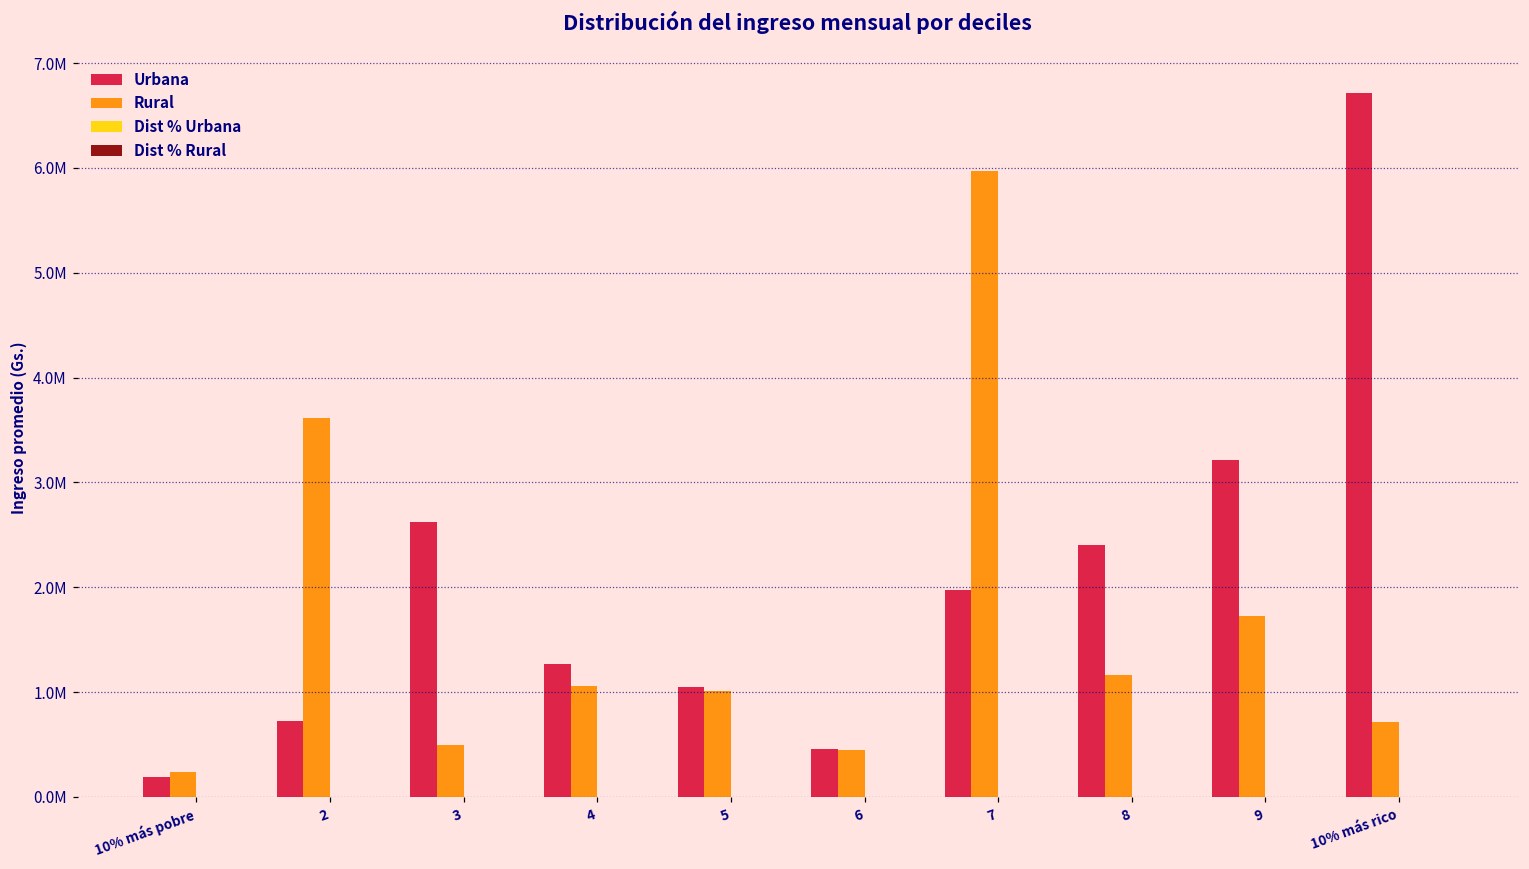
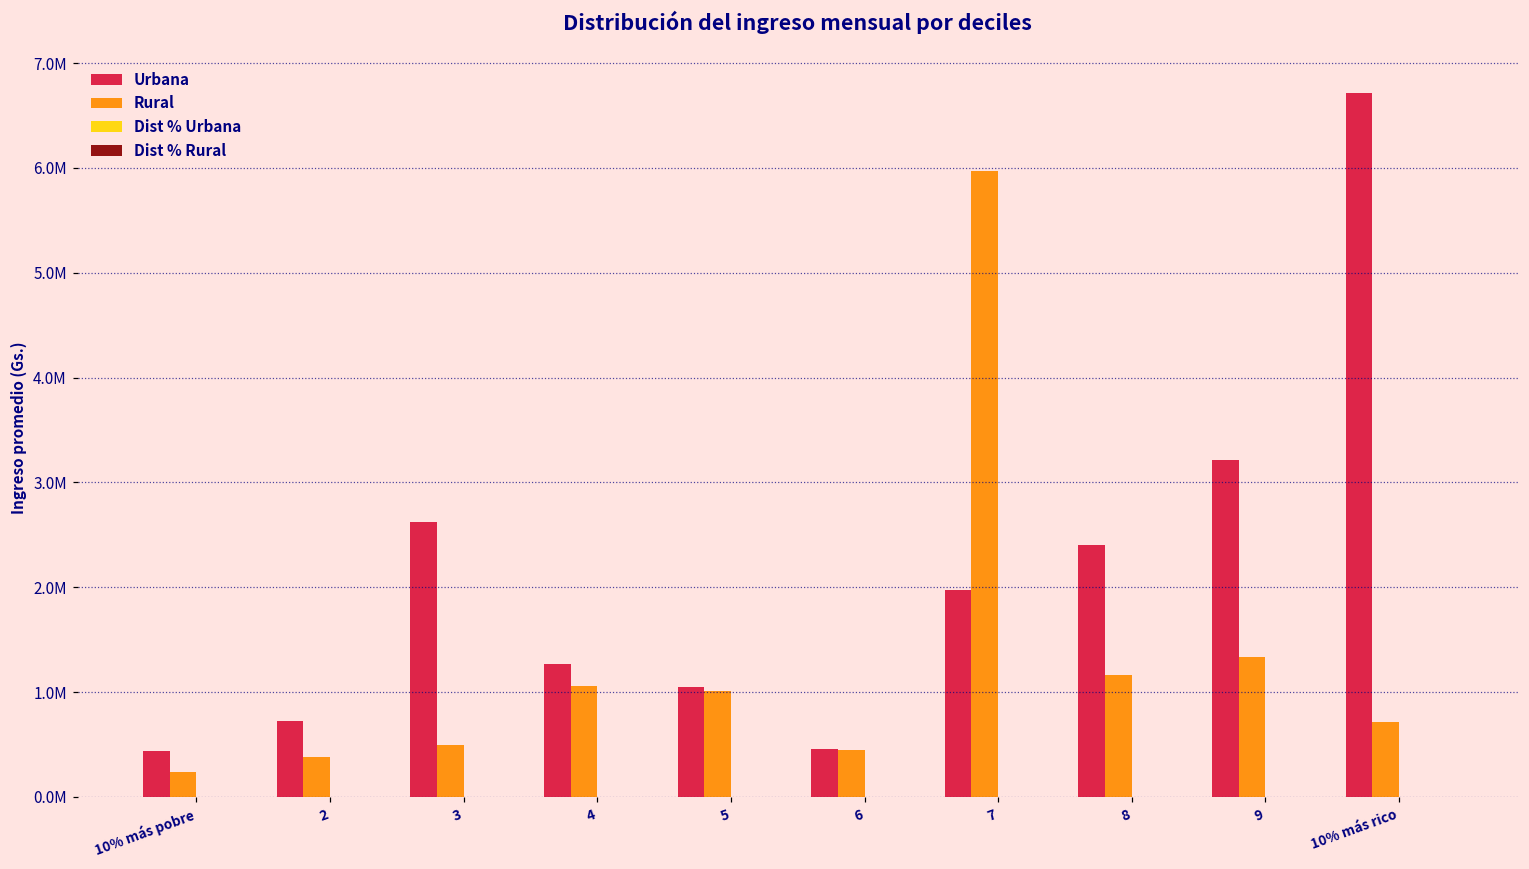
  {
    "Urbana": {
-     "10% más pobre": 200000,
+     "10% más pobre": 400000,
      "2": 700000,
      "3": 2600000,
      "4": 1300000,
      "5": 1000000,
      "6": 500000,
      "7": 2000000,
      "8": 2400000,
      "9": 3200000,
      "10% más rico": 6700000
    },
    "Rural": {
      "10% más pobre": 200000,
-     "2": 3600000,
+     "2": 400000,
      "3": 500000,
      "4": 1100000,
      "5": 1000000,
      "6": 500000,
      "7": 6000000,
      "8": 1200000,
-     "9": 1700000,
+     "9": 1300000,
      "10% más rico": 700000
    }
  }
